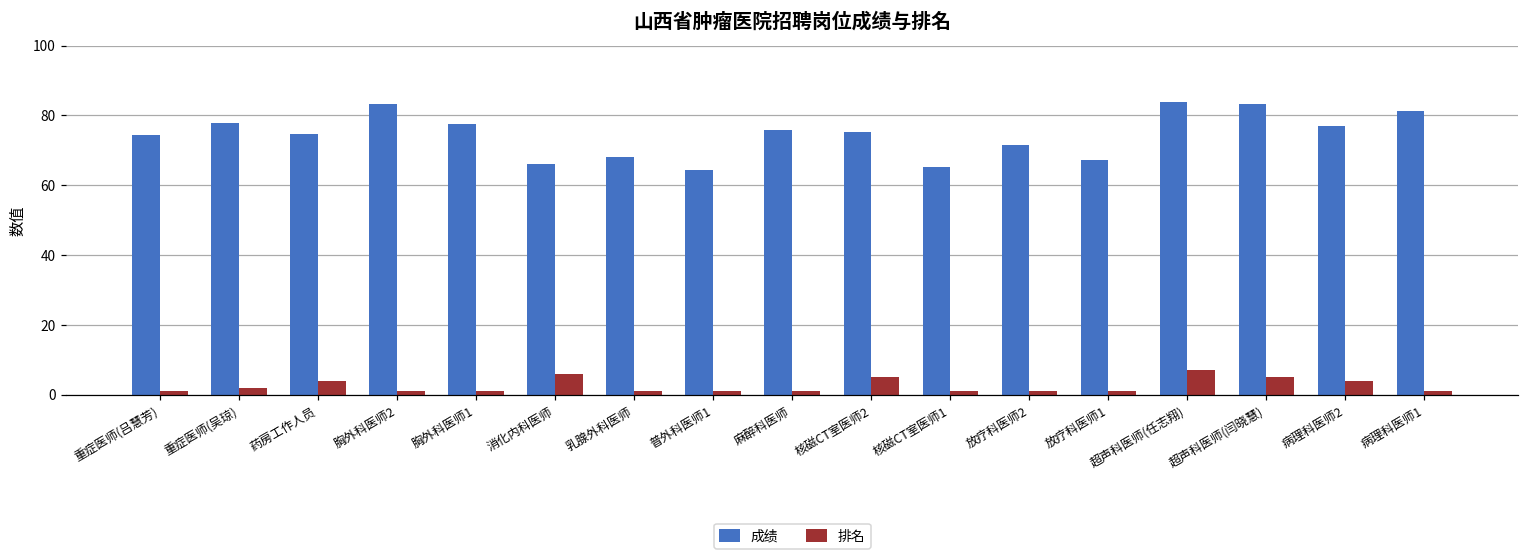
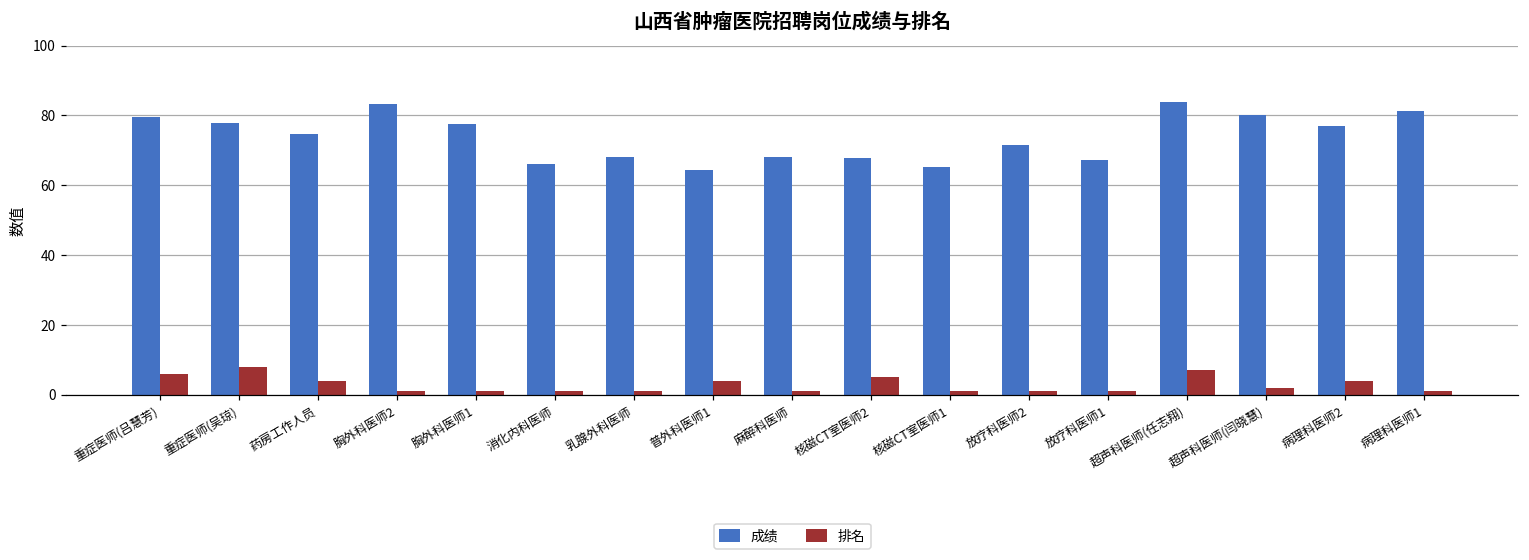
  {
    "成绩": {
-     "重症医师(吕慧芳)": 74,
+     "重症医师(吕慧芳)": 79,
      "重症医师(吴琼)": 78,
      "药房工作人员": 75,
      "胸外科医师2": 83,
      "胸外科医师1": 77,
      "消化内科医师": 66,
      "乳腺外科医师": 68,
      "普外科医师1": 64,
-     "麻醉科医师": 76,
-     "核磁CT室医师2": 75,
+     "麻醉科医师": 68,
+     "核磁CT室医师2": 68,
      "核磁CT室医师1": 65,
      "放疗科医师2": 71,
      "放疗科医师1": 67,
      "超声科医师(任志翔)": 84,
-     "超声科医师(闫晓慧)": 83,
+     "超声科医师(闫晓慧)": 80,
      "病理科医师2": 77,
      "病理科医师1": 81
    },
    "排名": {
-     "重症医师(吕慧芳)": 1,
-     "重症医师(吴琼)": 2,
+     "重症医师(吕慧芳)": 6,
+     "重症医师(吴琼)": 8,
      "药房工作人员": 4,
      "胸外科医师2": 1,
      "胸外科医师1": 1,
-     "消化内科医师": 6,
+     "消化内科医师": 1,
      "乳腺外科医师": 1,
-     "普外科医师1": 1,
+     "普外科医师1": 4,
      "麻醉科医师": 1,
      "核磁CT室医师2": 5,
      "核磁CT室医师1": 1,
      "放疗科医师2": 1,
      "放疗科医师1": 1,
      "超声科医师(任志翔)": 7,
-     "超声科医师(闫晓慧)": 5,
+     "超声科医师(闫晓慧)": 2,
      "病理科医师2": 4,
      "病理科医师1": 1
    }
  }
